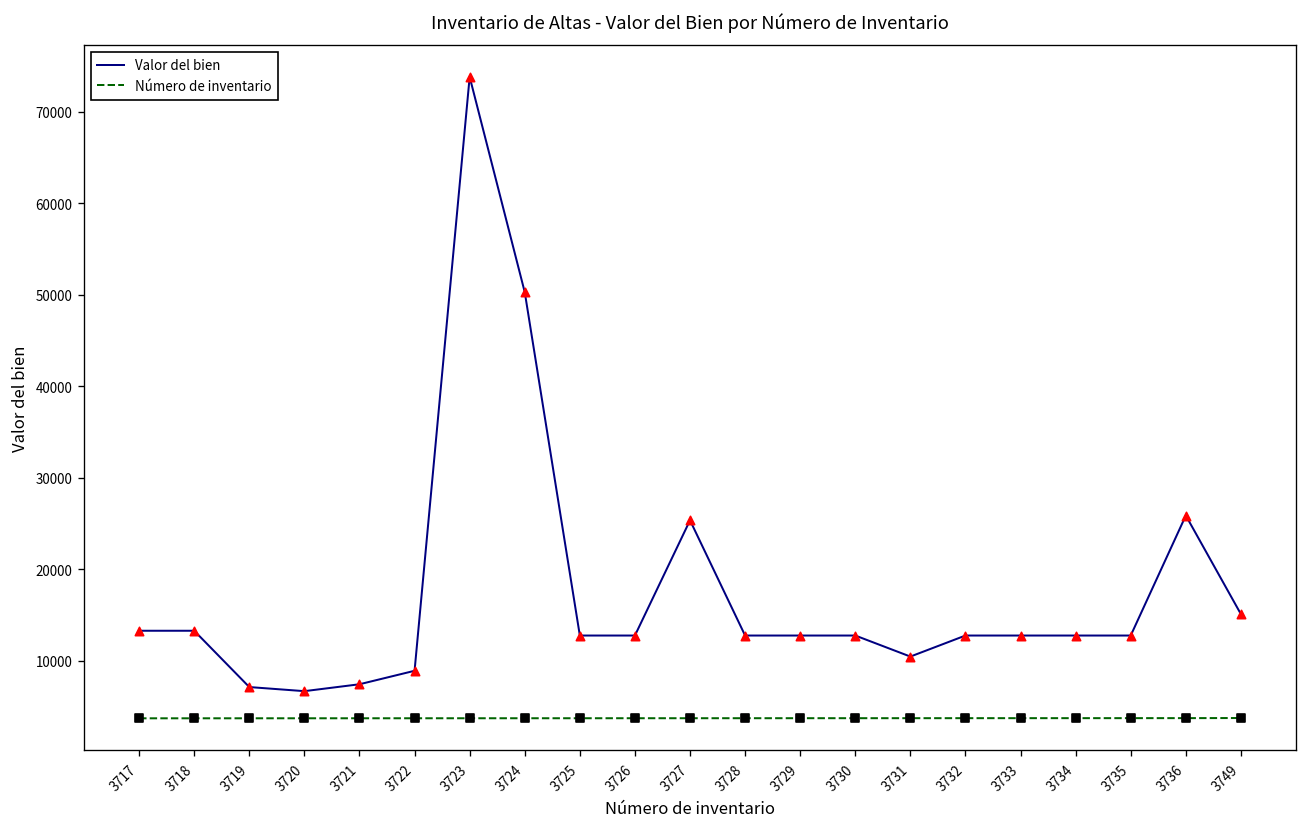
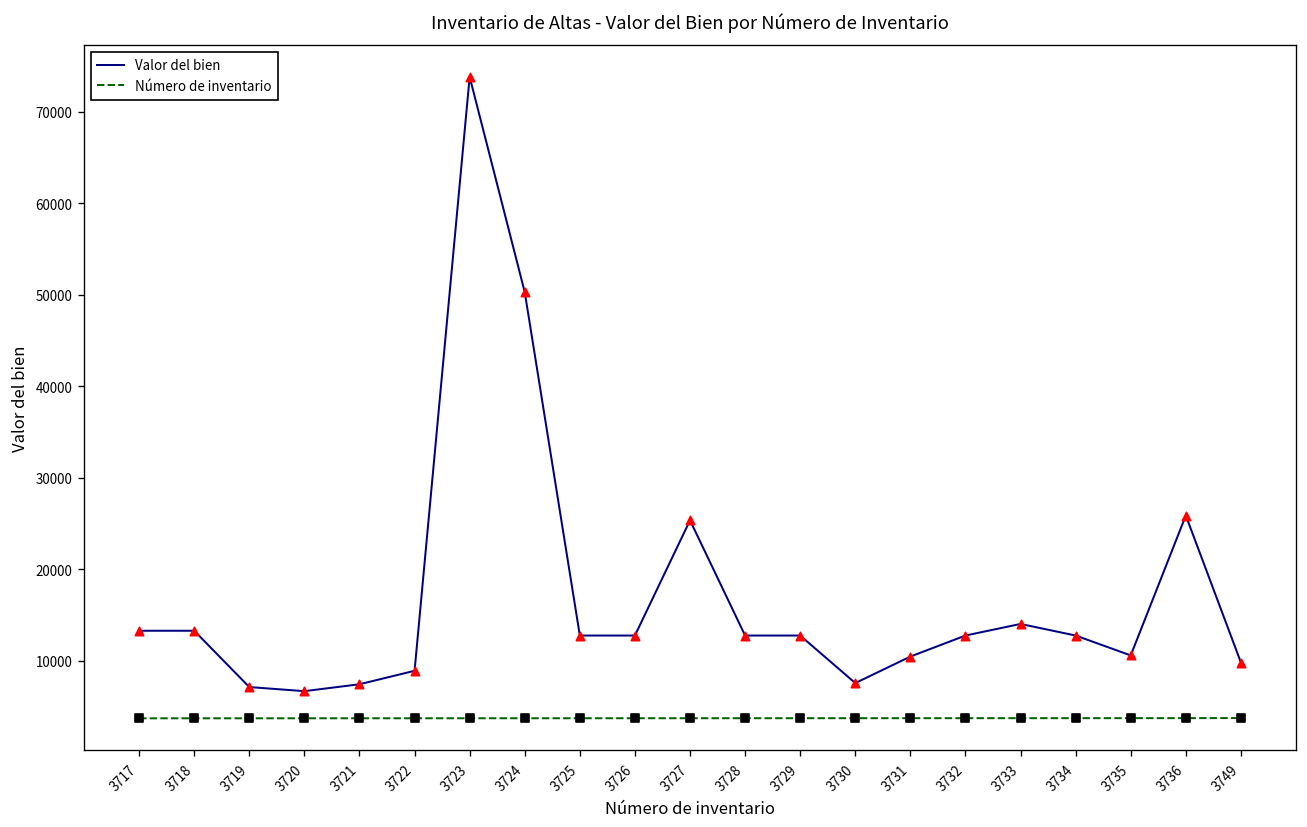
  {
    "Valor del bien": {
      "3717": 13000,
      "3718": 13000,
      "3719": 7000,
      "3720": 7000,
      "3721": 7000,
      "3722": 9000,
      "3723": 74000,
      "3724": 50000,
      "3725": 13000,
      "3726": 13000,
      "3727": 25000,
      "3728": 13000,
      "3729": 13000,
-     "3730": 13000,
+     "3730": 8000,
      "3731": 10000,
      "3732": 13000,
-     "3733": 13000,
+     "3733": 14000,
      "3734": 13000,
-     "3735": 13000,
+     "3735": 11000,
      "3736": 26000,
-     "3749": 15000
+     "3749": 10000
    },
    "Número de inventario": {
      "3717": 4000,
      "3718": 4000,
      "3719": 4000,
      "3720": 4000,
      "3721": 4000,
      "3722": 4000,
      "3723": 4000,
      "3724": 4000,
      "3725": 4000,
      "3726": 4000,
      "3727": 4000,
      "3728": 4000,
      "3729": 4000,
      "3730": 4000,
      "3731": 4000,
      "3732": 4000,
      "3733": 4000,
      "3734": 4000,
      "3735": 4000,
      "3736": 4000,
      "3749": 4000
    }
  }
